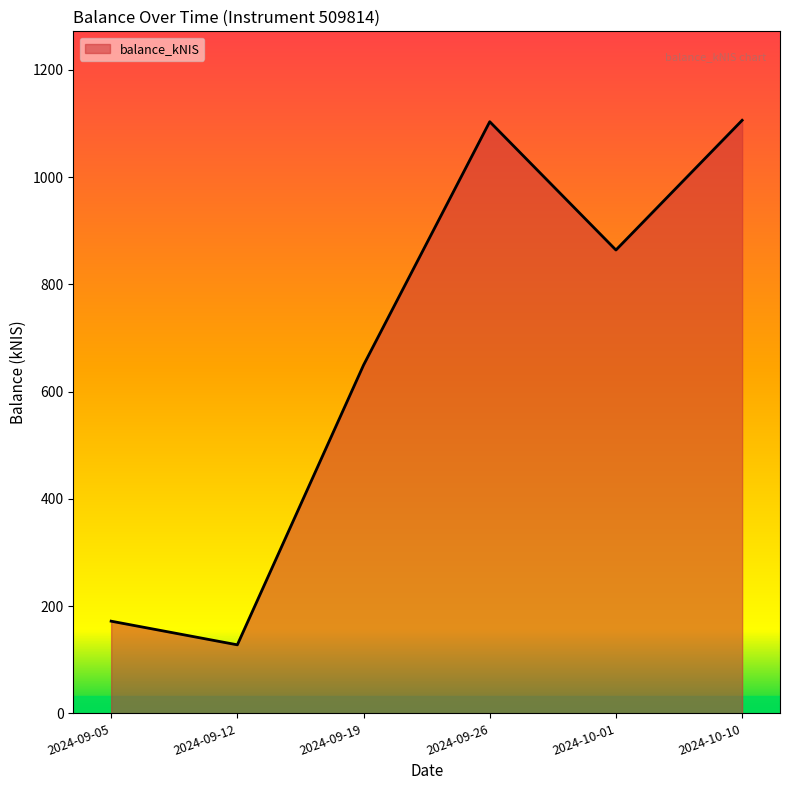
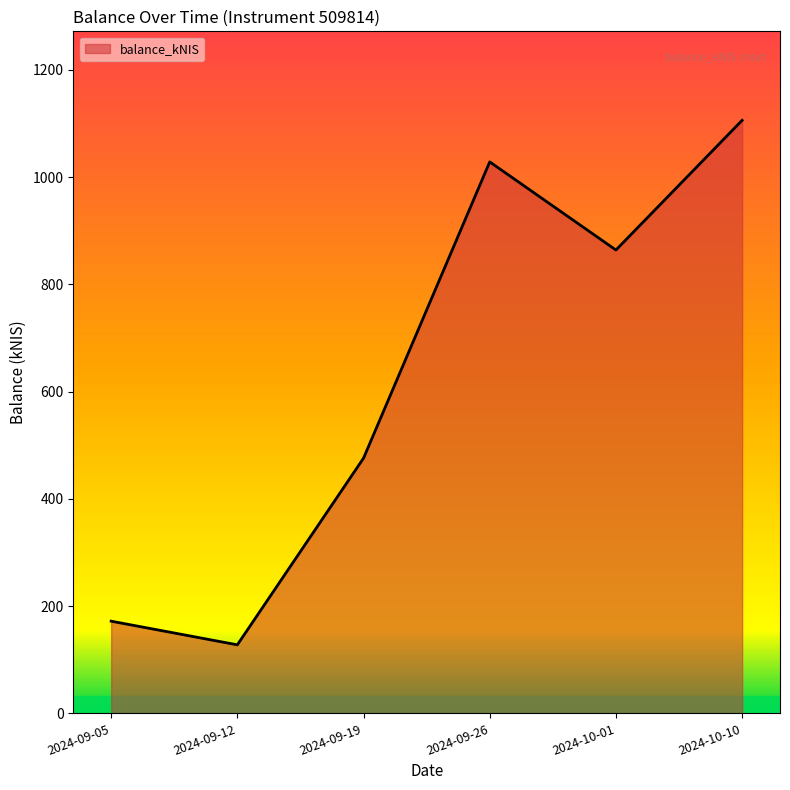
  {
    "2024-09-05": 170,
    "2024-09-12": 130,
-   "2024-09-19": 650,
-   "2024-09-26": 1100,
+   "2024-09-19": 480,
+   "2024-09-26": 1030,
    "2024-10-01": 860,
    "2024-10-10": 1110
  }
